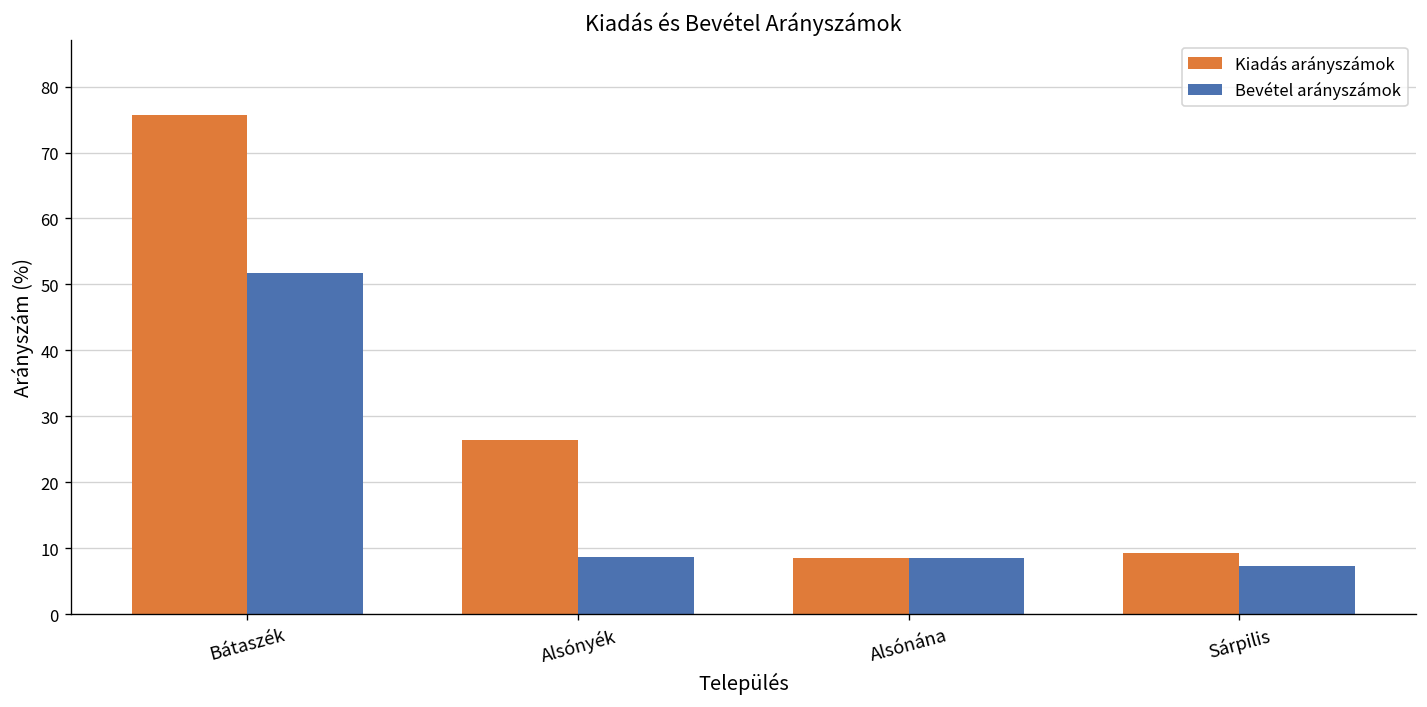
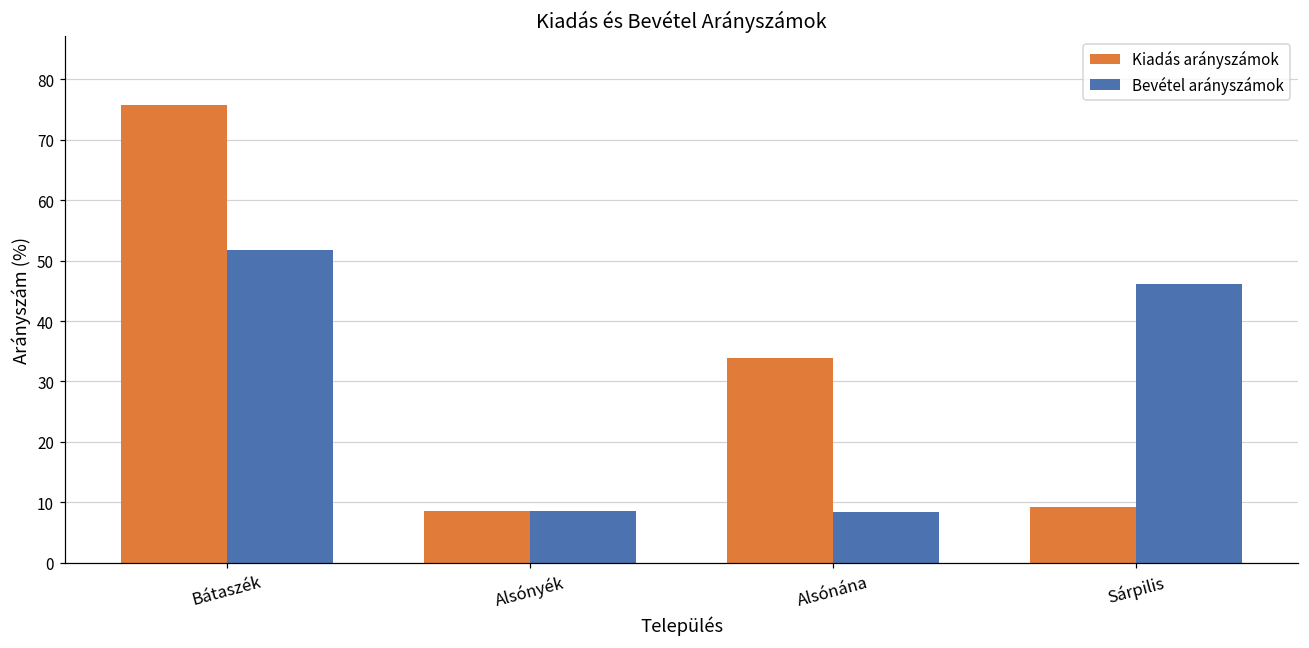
  {
    "Kiadás arányszámok": {
      "Bátaszék": 76,
-     "Alsónyék": 26,
-     "Alsónána": 9,
+     "Alsónyék": 9,
+     "Alsónána": 34,
      "Sárpilis": 9
    },
    "Bevétel arányszámok": {
      "Bátaszék": 52,
      "Alsónyék": 9,
      "Alsónána": 8,
-     "Sárpilis": 7
+     "Sárpilis": 46
    }
  }
